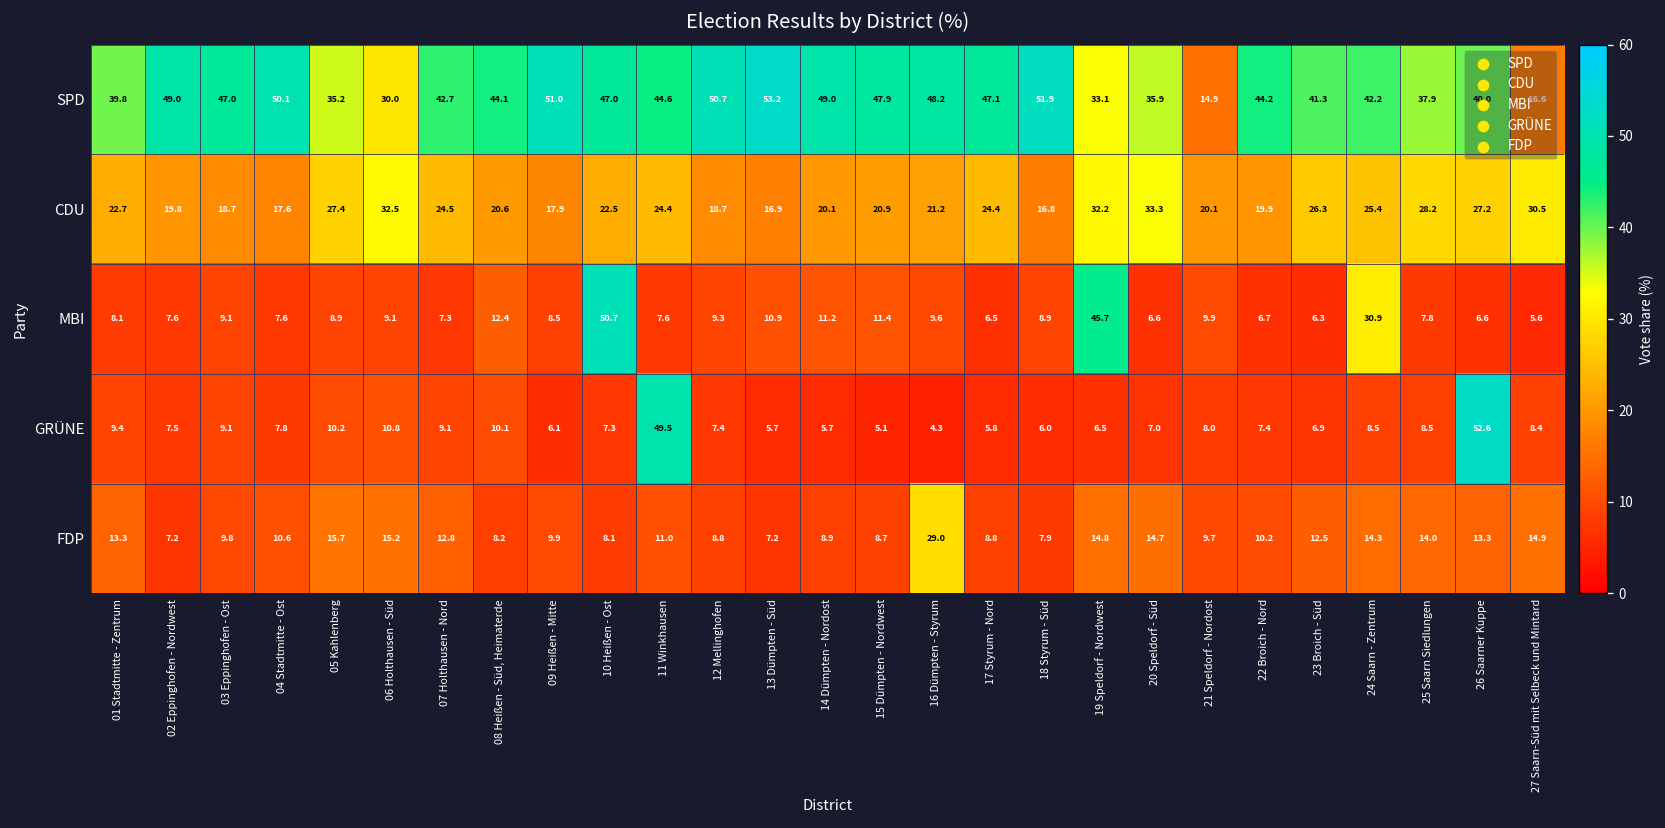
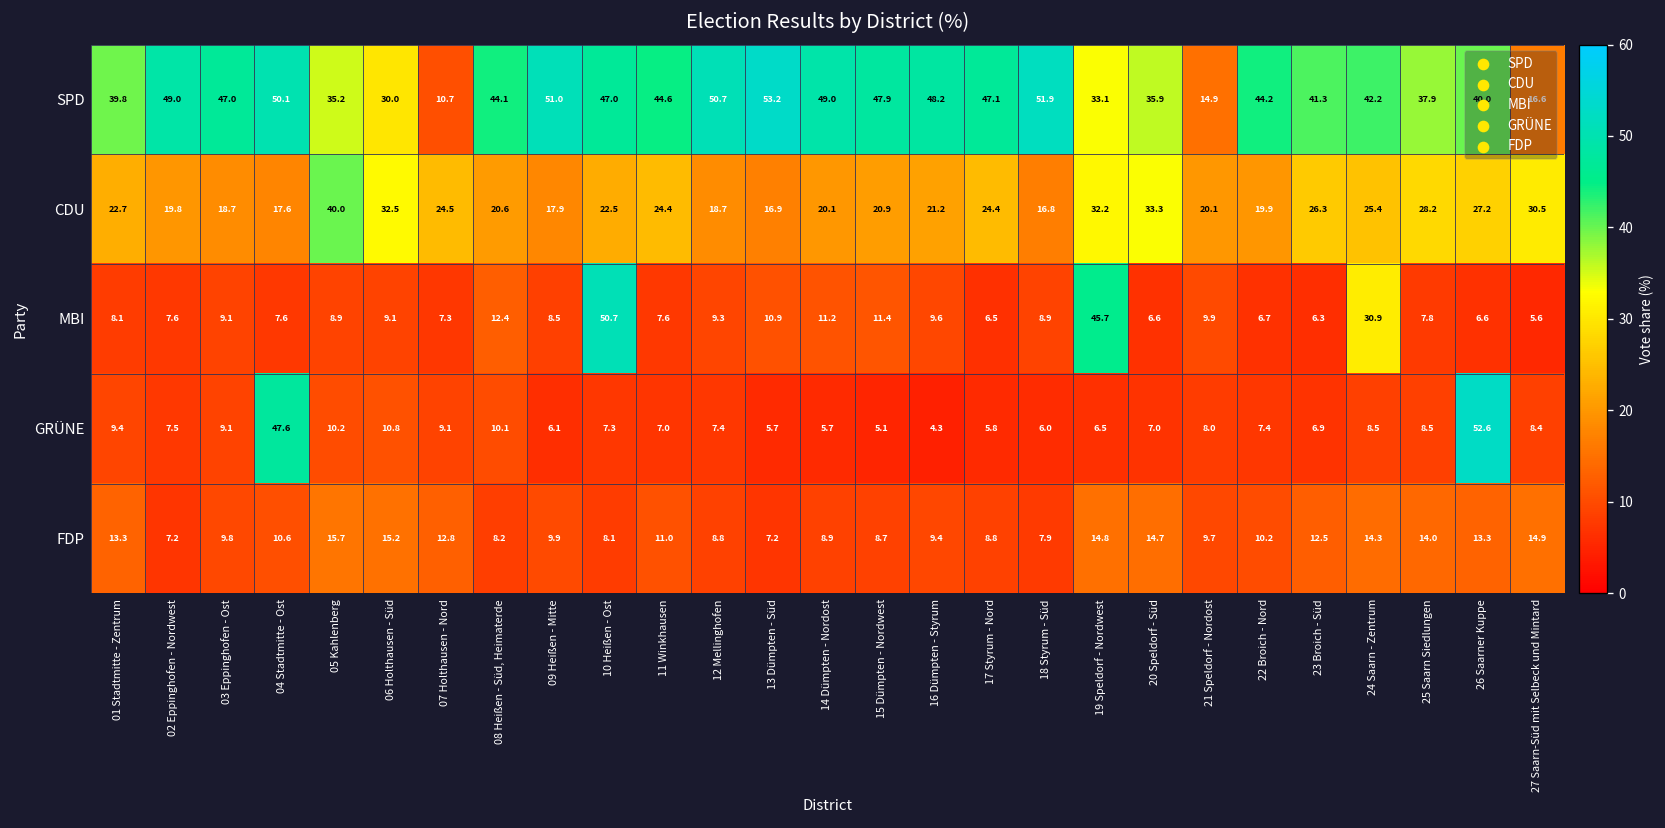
  {
    "SPD": {
      "01 Stadtmitte - Zentrum": 39.8,
      "02 Eppinghofen - Nordwest": 49.0,
      "03 Eppinghofen - Ost": 47.0,
      "04 Stadtmitte - Ost": 50.1,
      "05 Kahlenberg": 35.2,
      "06 Holthausen - Süd": 30.0,
-     "07 Holthausen - Nord": 42.7,
+     "07 Holthausen - Nord": 10.7,
      "08 Heißen - Süd, Heimaterde": 44.1,
      "09 Heißen - Mitte": 51.0,
      "10 Heißen - Ost": 47.0,
      "11 Winkhausen": 44.6,
      "12 Mellinghofen": 50.7,
      "13 Dümpten - Süd": 53.2,
      "14 Dümpten - Nordost": 49.0,
      "15 Dümpten - Nordwest": 47.9,
      "16 Dümpten - Styrum": 48.2,
      "17 Styrum - Nord": 47.1,
      "18 Styrum - Süd": 51.9,
      "19 Speldorf - Nordwest": 33.1,
      "20 Speldorf - Süd": 35.9,
      "21 Speldorf - Nordost": 14.9,
      "22 Broich - Nord": 44.2,
      "23 Broich - Süd": 41.3,
      "24 Saarn - Zentrum": 42.2,
      "25 Saarn Siedlungen": 37.9
    },
    "CDU": {
      "01 Stadtmitte - Zentrum": 22.7,
      "02 Eppinghofen - Nordwest": 19.8,
      "03 Eppinghofen - Ost": 18.7,
      "04 Stadtmitte - Ost": 17.6,
-     "05 Kahlenberg": 27.4,
+     "05 Kahlenberg": 40.0,
      "06 Holthausen - Süd": 32.5,
      "07 Holthausen - Nord": 24.5,
      "08 Heißen - Süd, Heimaterde": 20.6,
      "09 Heißen - Mitte": 17.9,
      "10 Heißen - Ost": 22.5,
      "11 Winkhausen": 24.4,
      "12 Mellinghofen": 18.7,
      "13 Dümpten - Süd": 16.9,
      "14 Dümpten - Nordost": 20.1,
      "15 Dümpten - Nordwest": 20.9,
      "16 Dümpten - Styrum": 21.2,
      "17 Styrum - Nord": 24.4,
      "18 Styrum - Süd": 16.8,
      "19 Speldorf - Nordwest": 32.2,
      "20 Speldorf - Süd": 33.3,
      "21 Speldorf - Nordost": 20.1,
      "22 Broich - Nord": 19.9,
      "23 Broich - Süd": 26.3,
      "24 Saarn - Zentrum": 25.4,
      "25 Saarn Siedlungen": 28.2,
      "26 Saarner Kuppe": 27.2,
      "27 Saarn-Süd mit Selbeck und Mintard": 30.5
    },
    "MBI": {
      "01 Stadtmitte - Zentrum": 8.1,
      "02 Eppinghofen - Nordwest": 7.6,
      "03 Eppinghofen - Ost": 9.1,
      "04 Stadtmitte - Ost": 7.6,
      "05 Kahlenberg": 8.9,
      "06 Holthausen - Süd": 9.1,
      "07 Holthausen - Nord": 7.3,
      "08 Heißen - Süd, Heimaterde": 12.4,
      "09 Heißen - Mitte": 8.5,
      "10 Heißen - Ost": 50.7,
      "11 Winkhausen": 7.6,
      "12 Mellinghofen": 9.3,
      "13 Dümpten - Süd": 10.9,
      "14 Dümpten - Nordost": 11.2,
      "15 Dümpten - Nordwest": 11.4,
      "16 Dümpten - Styrum": 9.6,
      "17 Styrum - Nord": 6.5,
      "18 Styrum - Süd": 8.9,
      "19 Speldorf - Nordwest": 45.7,
      "20 Speldorf - Süd": 6.6,
      "21 Speldorf - Nordost": 9.9,
      "22 Broich - Nord": 6.7,
      "23 Broich - Süd": 6.3,
      "24 Saarn - Zentrum": 30.9,
      "25 Saarn Siedlungen": 7.8,
      "26 Saarner Kuppe": 6.6,
      "27 Saarn-Süd mit Selbeck und Mintard": 5.6
    },
    "GRÜNE": {
      "01 Stadtmitte - Zentrum": 9.4,
      "02 Eppinghofen - Nordwest": 7.5,
      "03 Eppinghofen - Ost": 9.1,
-     "04 Stadtmitte - Ost": 7.8,
+     "04 Stadtmitte - Ost": 47.6,
      "05 Kahlenberg": 10.2,
      "06 Holthausen - Süd": 10.8,
      "07 Holthausen - Nord": 9.1,
      "08 Heißen - Süd, Heimaterde": 10.1,
      "09 Heißen - Mitte": 6.1,
      "10 Heißen - Ost": 7.3,
-     "11 Winkhausen": 49.5,
+     "11 Winkhausen": 7.0,
      "12 Mellinghofen": 7.4,
      "13 Dümpten - Süd": 5.7,
      "14 Dümpten - Nordost": 5.7,
      "15 Dümpten - Nordwest": 5.1,
      "16 Dümpten - Styrum": 4.3,
      "17 Styrum - Nord": 5.8,
      "18 Styrum - Süd": 6.0,
      "19 Speldorf - Nordwest": 6.5,
      "20 Speldorf - Süd": 7.0,
      "21 Speldorf - Nordost": 8.0,
      "22 Broich - Nord": 7.4,
      "23 Broich - Süd": 6.9,
      "24 Saarn - Zentrum": 8.5,
      "25 Saarn Siedlungen": 8.5,
      "26 Saarner Kuppe": 52.6,
      "27 Saarn-Süd mit Selbeck und Mintard": 8.4
    },
    "FDP": {
      "01 Stadtmitte - Zentrum": 13.3,
      "02 Eppinghofen - Nordwest": 7.2,
      "03 Eppinghofen - Ost": 9.8,
      "04 Stadtmitte - Ost": 10.6,
      "05 Kahlenberg": 15.7,
      "06 Holthausen - Süd": 15.2,
      "07 Holthausen - Nord": 12.8,
      "08 Heißen - Süd, Heimaterde": 8.2,
      "09 Heißen - Mitte": 9.9,
      "10 Heißen - Ost": 8.1,
      "11 Winkhausen": 11.0,
      "12 Mellinghofen": 8.8,
      "13 Dümpten - Süd": 7.2,
      "14 Dümpten - Nordost": 8.9,
      "15 Dümpten - Nordwest": 8.7,
-     "16 Dümpten - Styrum": 29.0,
+     "16 Dümpten - Styrum": 9.4,
      "17 Styrum - Nord": 8.8,
      "18 Styrum - Süd": 7.9,
      "19 Speldorf - Nordwest": 14.8,
      "20 Speldorf - Süd": 14.7,
      "21 Speldorf - Nordost": 9.7,
      "22 Broich - Nord": 10.2,
      "23 Broich - Süd": 12.5,
      "24 Saarn - Zentrum": 14.3,
      "25 Saarn Siedlungen": 14.0,
      "26 Saarner Kuppe": 13.3,
      "27 Saarn-Süd mit Selbeck und Mintard": 14.9
    }
  }
